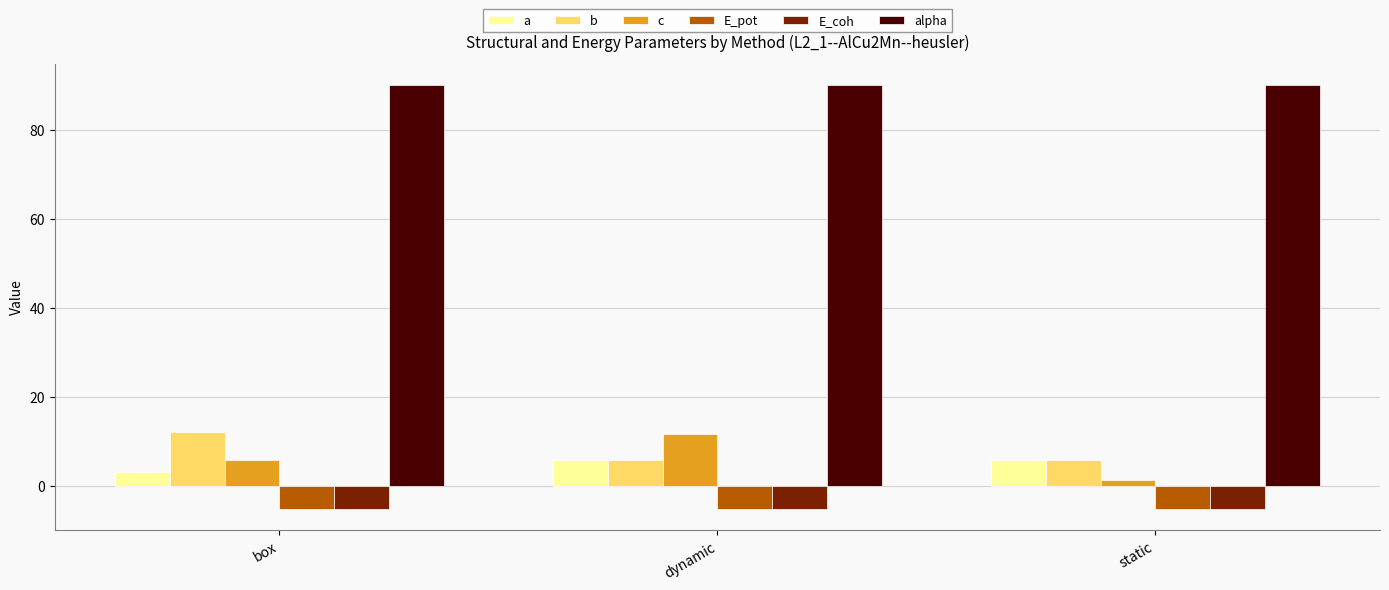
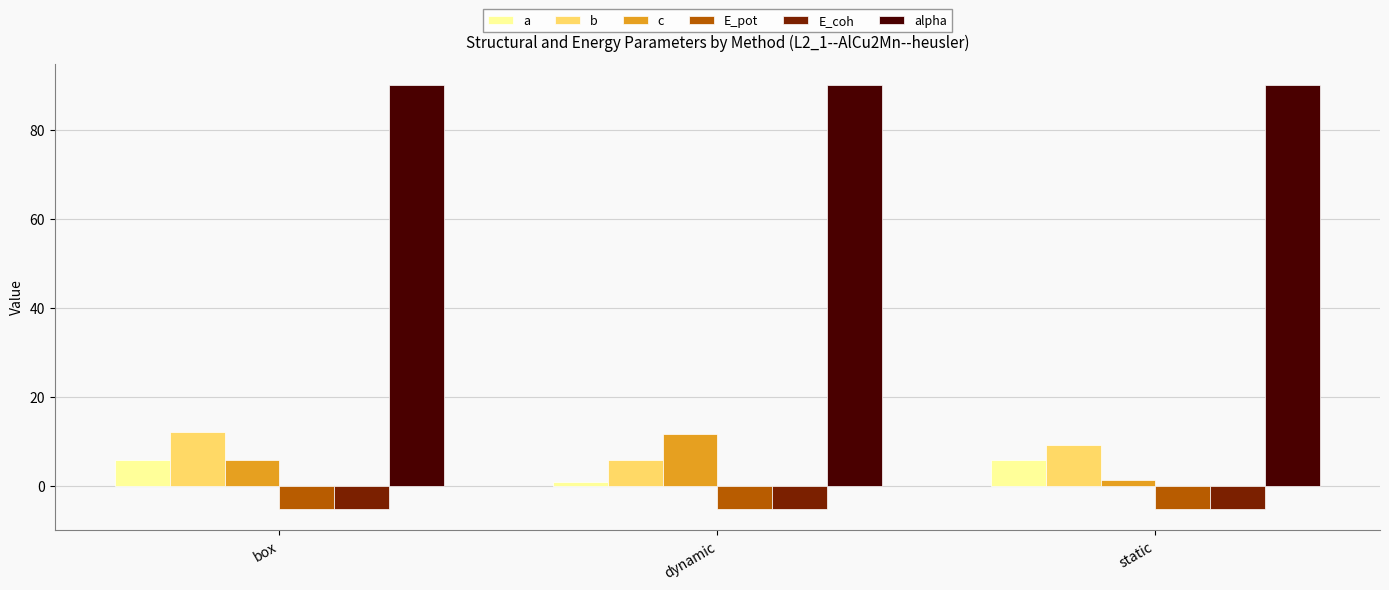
  {
    "a": {
-     "box": 3,
-     "dynamic": 6,
+     "box": 6,
+     "dynamic": 1,
      "static": 6
    },
    "b": {
      "box": 12,
      "dynamic": 6,
-     "static": 6
+     "static": 9
    },
    "c": {
      "box": 6,
      "dynamic": 12,
      "static": 1
    },
    "E_pot": {
      "box": -5,
      "dynamic": -5,
      "static": -5
    }
  }
